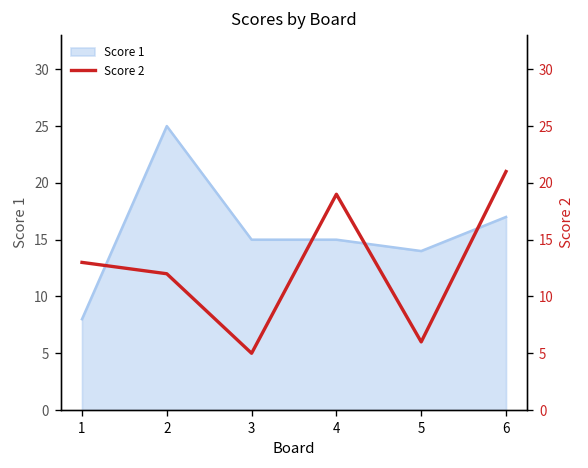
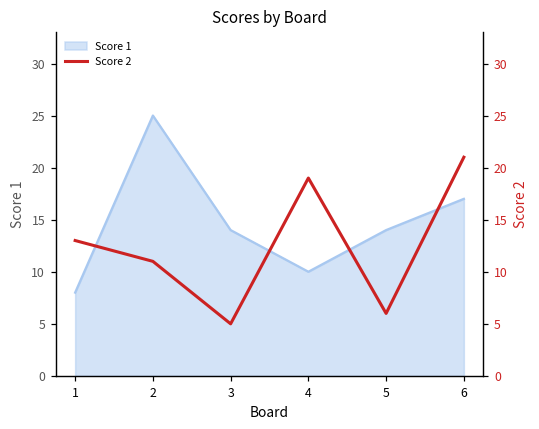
  {
    "Score 1": {
      "1": 8,
      "2": 25,
-     "3": 15,
-     "4": 15,
+     "3": 14,
+     "4": 10,
      "5": 14,
      "6": 17
    },
    "Score 2": {
      "1": 13,
-     "2": 12,
+     "2": 11,
      "3": 5,
      "4": 19,
      "5": 6,
      "6": 21
    }
  }
